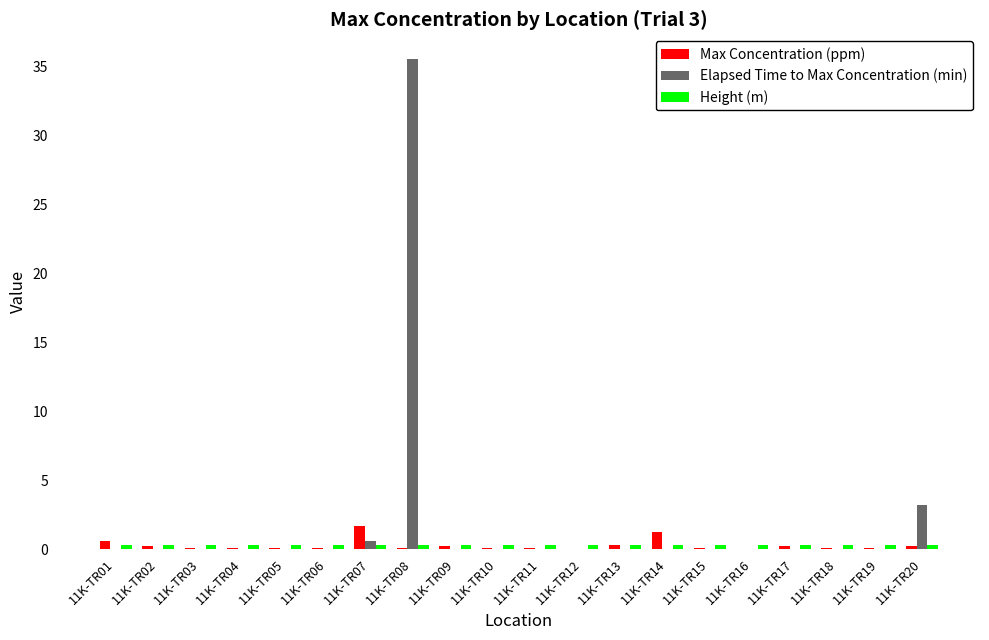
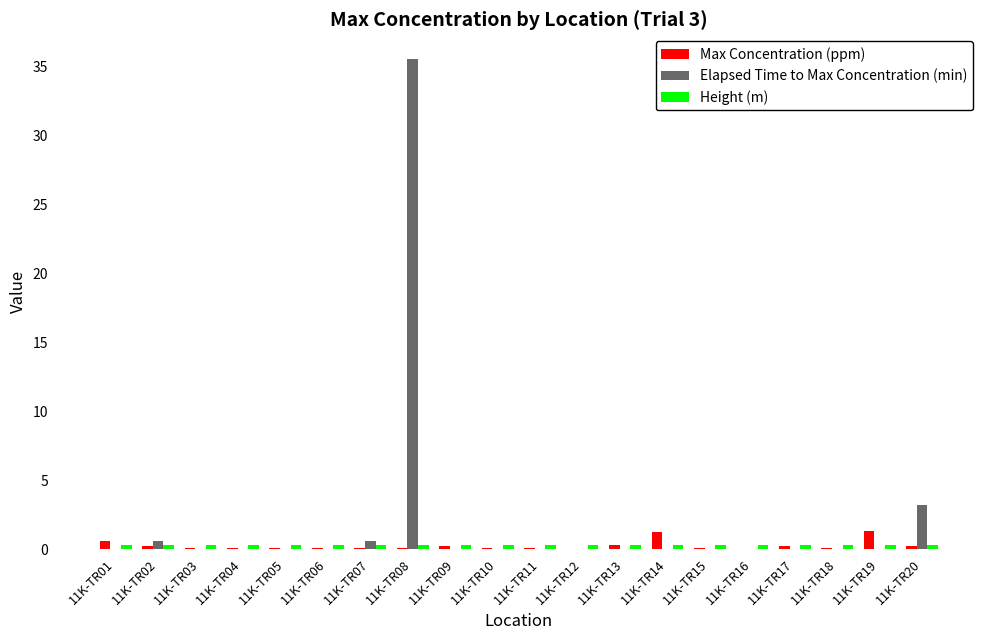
  {
    "Max Concentration (ppm)": {
      "11K-TR01": 0.6,
      "11K-TR02": 0.2,
-     "11K-TR07": 1.7,
+     "11K-TR07": 0.1,
      "11K-TR09": 0.2,
      "11K-TR12": 0.0,
      "11K-TR13": 0.3,
      "11K-TR14": 1.2,
      "11K-TR16": 0.0,
      "11K-TR17": 0.2,
-     "11K-TR19": 0.1,
+     "11K-TR19": 1.3,
      "11K-TR20": 0.2
    },
    "Elapsed Time to Max Concentration (min)": {
      "11K-TR01": 0.0,
-     "11K-TR02": 0.0,
+     "11K-TR02": 0.6,
      "11K-TR03": 0.0,
      "11K-TR04": 0.0,
      "11K-TR05": 0.0,
      "11K-TR06": 0.0,
      "11K-TR07": 0.6,
      "11K-TR08": 35.6,
      "11K-TR09": 0.0,
      "11K-TR10": 0.0,
      "11K-TR11": 0.0,
      "11K-TR12": 0.0,
      "11K-TR13": 0.0,
      "11K-TR14": 0.0,
      "11K-TR15": 0.0,
      "11K-TR16": 0.0,
      "11K-TR17": 0.0,
      "11K-TR18": 0.0,
      "11K-TR19": 0.0,
      "11K-TR20": 3.2
    },
    "Height (m)": {
      "11K-TR01": 0.3,
      "11K-TR02": 0.3,
      "11K-TR03": 0.3,
      "11K-TR04": 0.3,
      "11K-TR05": 0.3,
      "11K-TR06": 0.3,
      "11K-TR07": 0.3,
      "11K-TR08": 0.3,
      "11K-TR09": 0.3,
      "11K-TR10": 0.3,
      "11K-TR11": 0.3,
      "11K-TR12": 0.3,
      "11K-TR13": 0.3,
      "11K-TR14": 0.3,
      "11K-TR15": 0.3,
      "11K-TR16": 0.3,
      "11K-TR17": 0.3,
      "11K-TR18": 0.3,
      "11K-TR19": 0.3,
      "11K-TR20": 0.3
    }
  }
